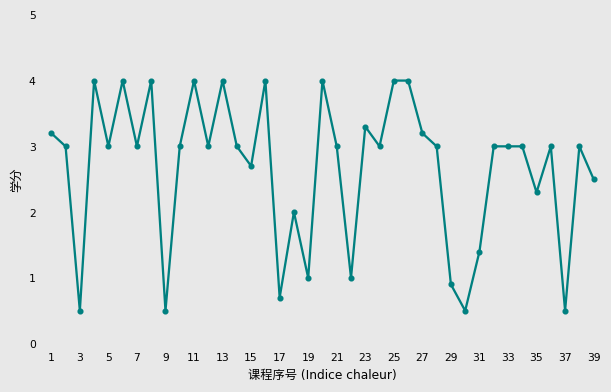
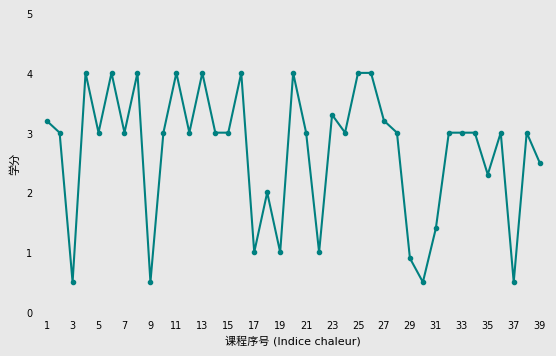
  {
    "1": 3.2,
    "3": 0.5,
    "5": 3.0,
    "7": 3.0,
    "9": 0.5,
    "11": 4.0,
    "13": 4.0,
-   "15": 2.7,
-   "17": 0.7,
+   "15": 3.0,
+   "17": 1.0,
    "19": 1.0,
    "21": 3.0,
    "23": 3.3,
    "25": 4.0,
    "27": 3.2,
    "29": 0.9,
    "31": 1.4,
    "33": 3.0,
    "35": 2.3,
    "37": 0.5,
    "39": 2.5
  }
